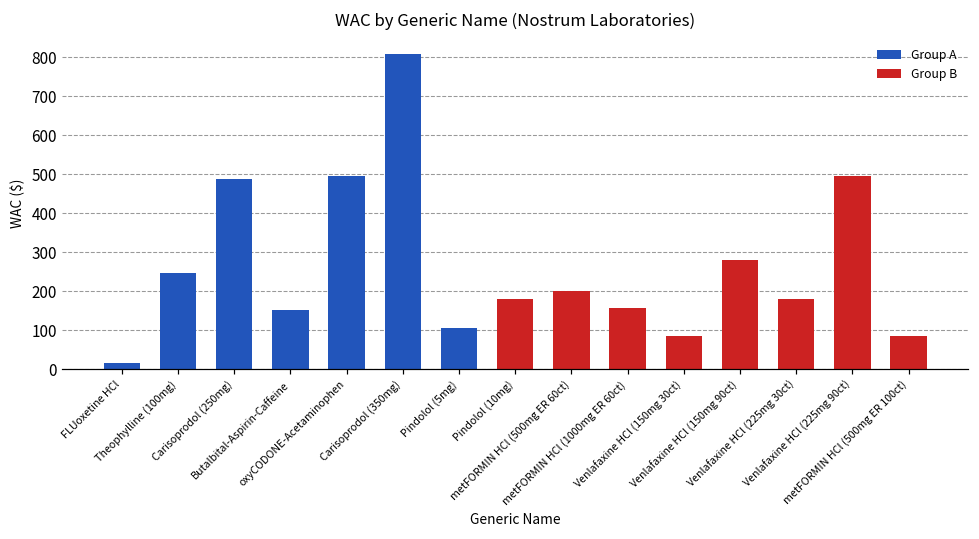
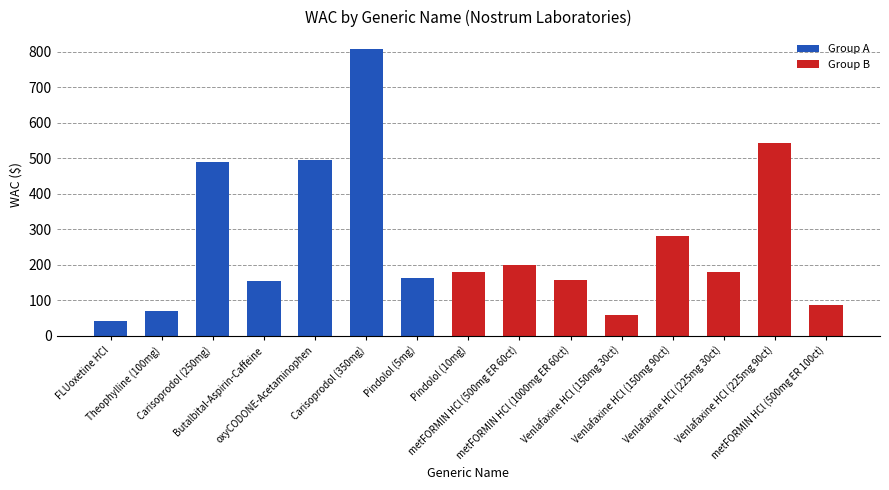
  {
    "Group A": {
-     "FLUoxetine HCl": 20,
-     "Theophylline (100mg)": 250,
+     "FLUoxetine HCl": 40,
+     "Theophylline (100mg)": 70,
      "Carisoprodol (250mg)": 490,
      "Butalbital-Aspirin-Caffeine": 150,
      "oxyCODONE-Acetaminophen": 500,
      "Carisoprodol (350mg)": 810,
-     "Pindolol (5mg)": 110
+     "Pindolol (5mg)": 160
    },
    "Group B": {
      "Pindolol (10mg)": 180,
      "metFORMIN HCl (500mg ER 60ct)": 200,
      "metFORMIN HCl (1000mg ER 60ct)": 160,
-     "Venlafaxine HCl (150mg 30ct)": 90,
+     "Venlafaxine HCl (150mg 30ct)": 60,
      "Venlafaxine HCl (150mg 90ct)": 280,
      "Venlafaxine HCl (225mg 30ct)": 180,
-     "Venlafaxine HCl (225mg 90ct)": 500,
+     "Venlafaxine HCl (225mg 90ct)": 540,
      "metFORMIN HCl (500mg ER 100ct)": 90
    }
  }
